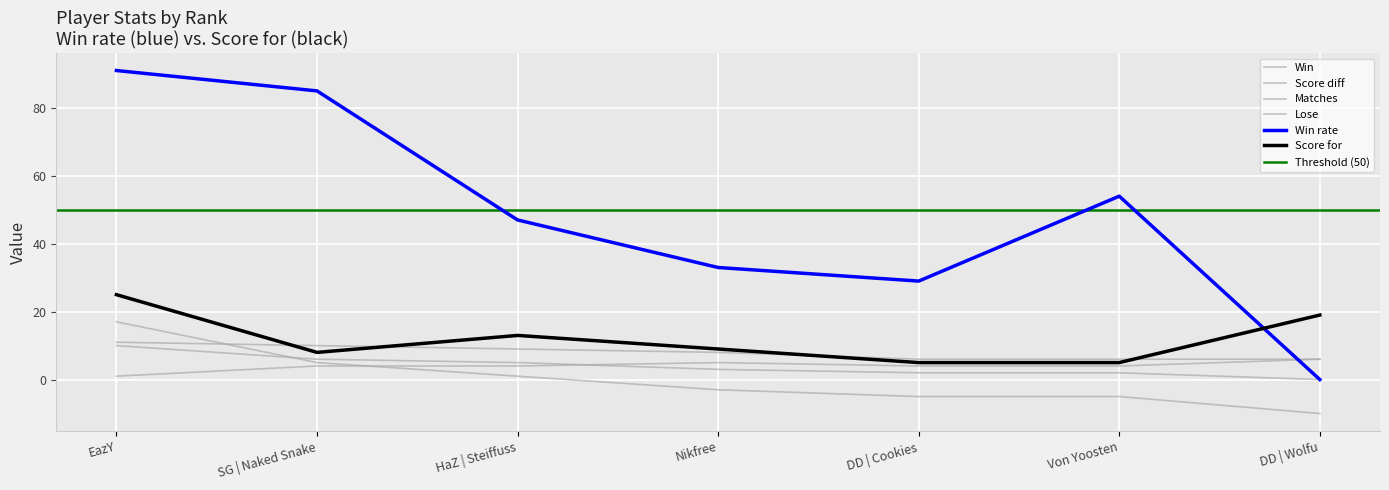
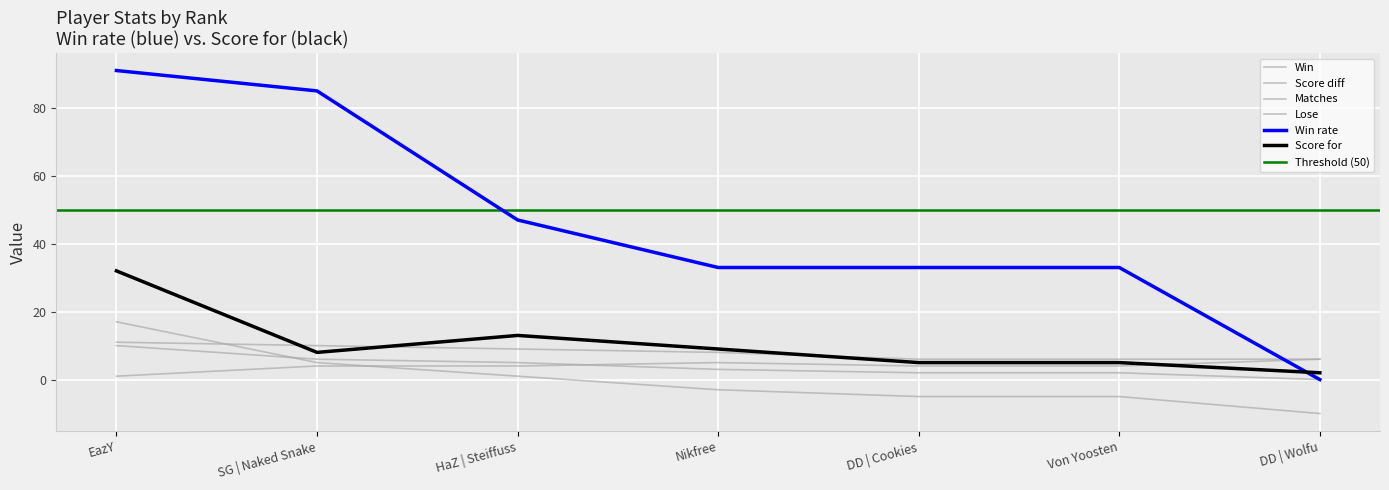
  {
    "Win rate": {
      "EazY": 91,
      "SG | Naked Snake": 85,
      "HaZ | Steiffuss": 47,
      "Nikfree": 33,
-     "DD | Cookies": 29,
-     "Von Yoosten": 54
+     "DD | Cookies": 33,
+     "Von Yoosten": 33
    },
    "Score for": {
-     "EazY": 25,
+     "EazY": 32,
      "SG | Naked Snake": 8,
      "HaZ | Steiffuss": 13,
      "Nikfree": 9,
      "DD | Cookies": 5,
      "Von Yoosten": 5,
-     "DD | Wolfu": 19
+     "DD | Wolfu": 2
    }
  }
